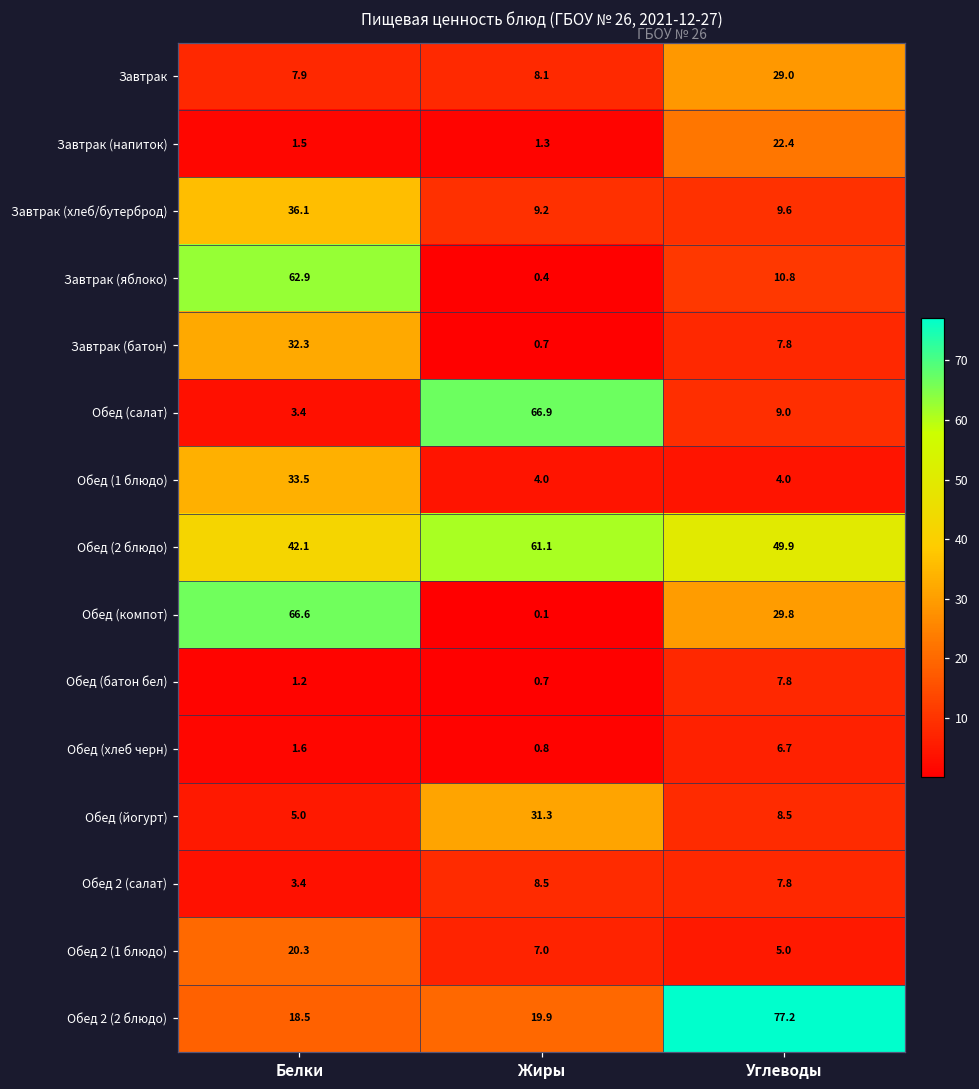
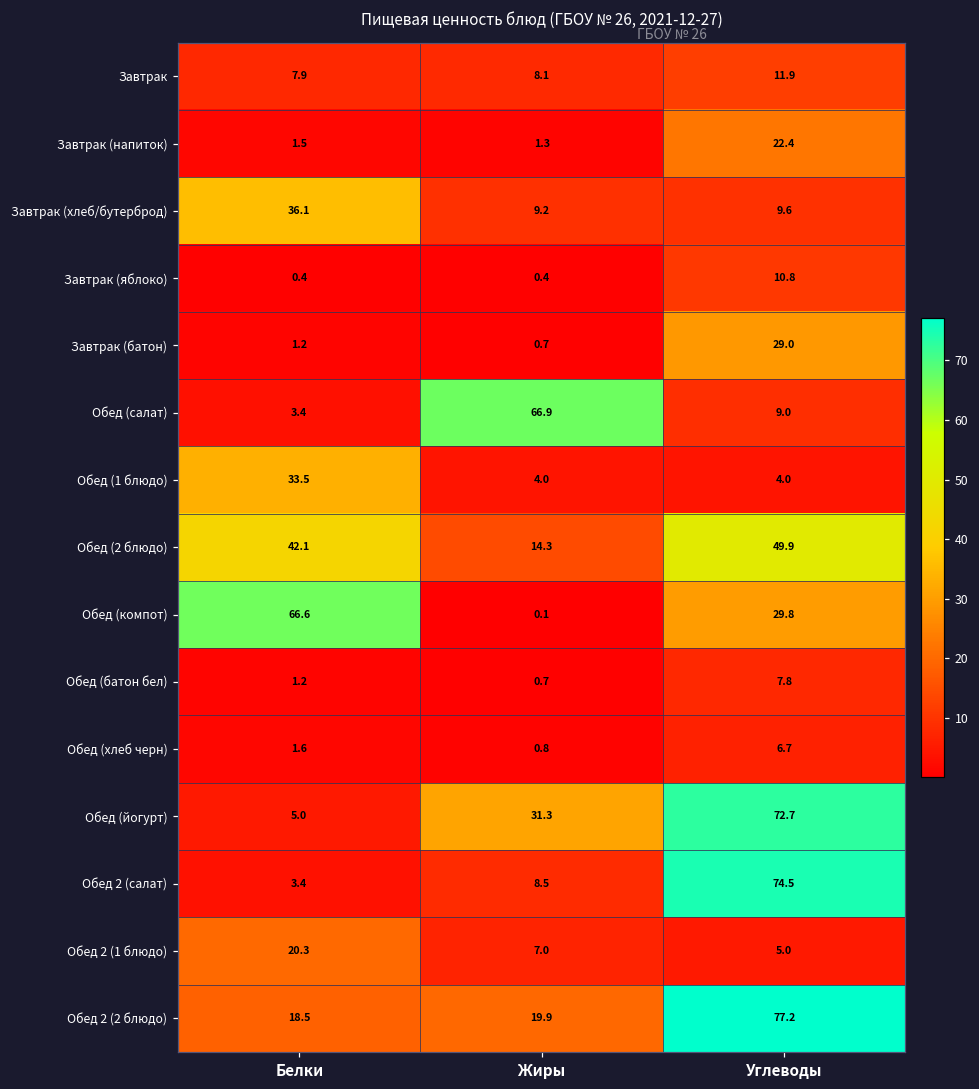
  {
    "Завтрак": {
      "Белки": 7.9,
      "Жиры": 8.1,
-     "Углеводы": 29.0
+     "Углеводы": 11.9
    },
    "Завтрак (напиток)": {
      "Белки": 1.5,
      "Жиры": 1.3,
      "Углеводы": 22.4
    },
    "Завтрак (хлеб/бутерброд)": {
      "Белки": 36.1,
      "Жиры": 9.2,
      "Углеводы": 9.6
    },
    "Завтрак (яблоко)": {
-     "Белки": 62.9,
+     "Белки": 0.4,
      "Жиры": 0.4,
      "Углеводы": 10.8
    },
    "Завтрак (батон)": {
-     "Белки": 32.3,
+     "Белки": 1.2,
      "Жиры": 0.7,
-     "Углеводы": 7.8
+     "Углеводы": 29.0
    },
    "Обед (салат)": {
      "Белки": 3.4,
      "Жиры": 66.9,
      "Углеводы": 9.0
    },
    "Обед (1 блюдо)": {
      "Белки": 33.5,
      "Жиры": 4.0,
      "Углеводы": 4.0
    },
    "Обед (2 блюдо)": {
      "Белки": 42.1,
-     "Жиры": 61.1,
+     "Жиры": 14.3,
      "Углеводы": 49.9
    },
    "Обед (компот)": {
      "Белки": 66.6,
      "Жиры": 0.1,
      "Углеводы": 29.8
    },
    "Обед (батон бел)": {
      "Белки": 1.2,
      "Жиры": 0.7,
      "Углеводы": 7.8
    },
    "Обед (хлеб черн)": {
      "Белки": 1.6,
      "Жиры": 0.8,
      "Углеводы": 6.7
    },
    "Обед (йогурт)": {
      "Белки": 5.0,
      "Жиры": 31.3,
-     "Углеводы": 8.5
+     "Углеводы": 72.7
    },
    "Обед 2 (салат)": {
      "Белки": 3.4,
      "Жиры": 8.5,
-     "Углеводы": 7.8
+     "Углеводы": 74.5
    },
    "Обед 2 (1 блюдо)": {
      "Белки": 20.3,
      "Жиры": 7.0,
      "Углеводы": 5.0
    },
    "Обед 2 (2 блюдо)": {
      "Белки": 18.5,
      "Жиры": 19.9,
      "Углеводы": 77.2
    }
  }
